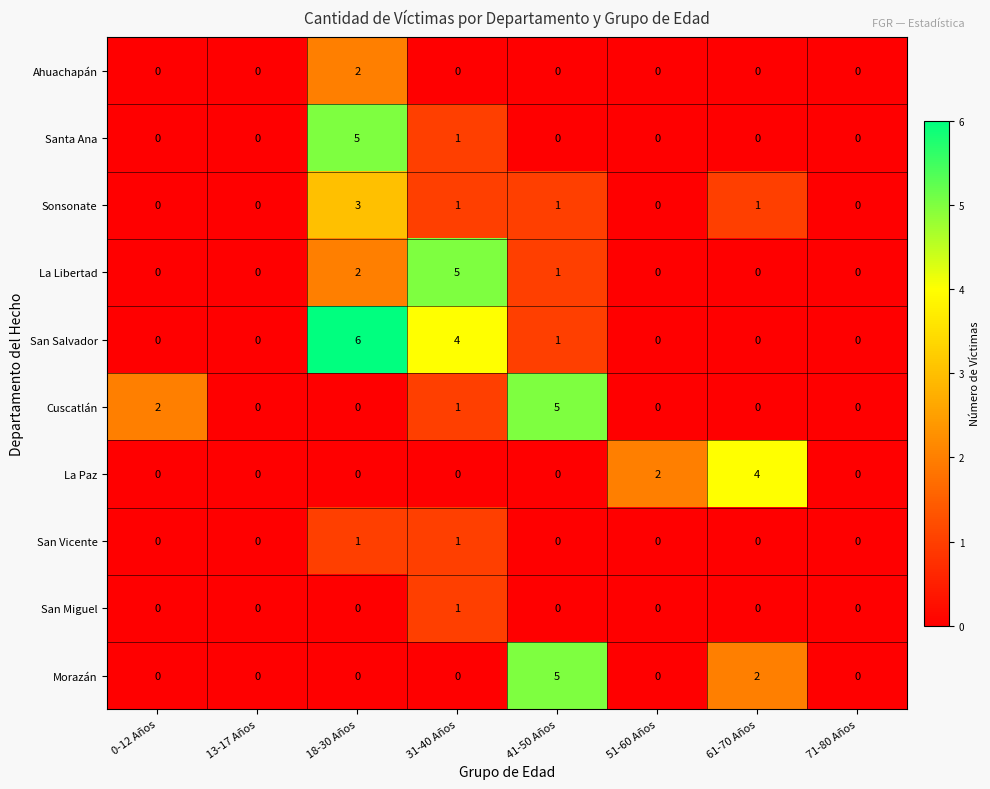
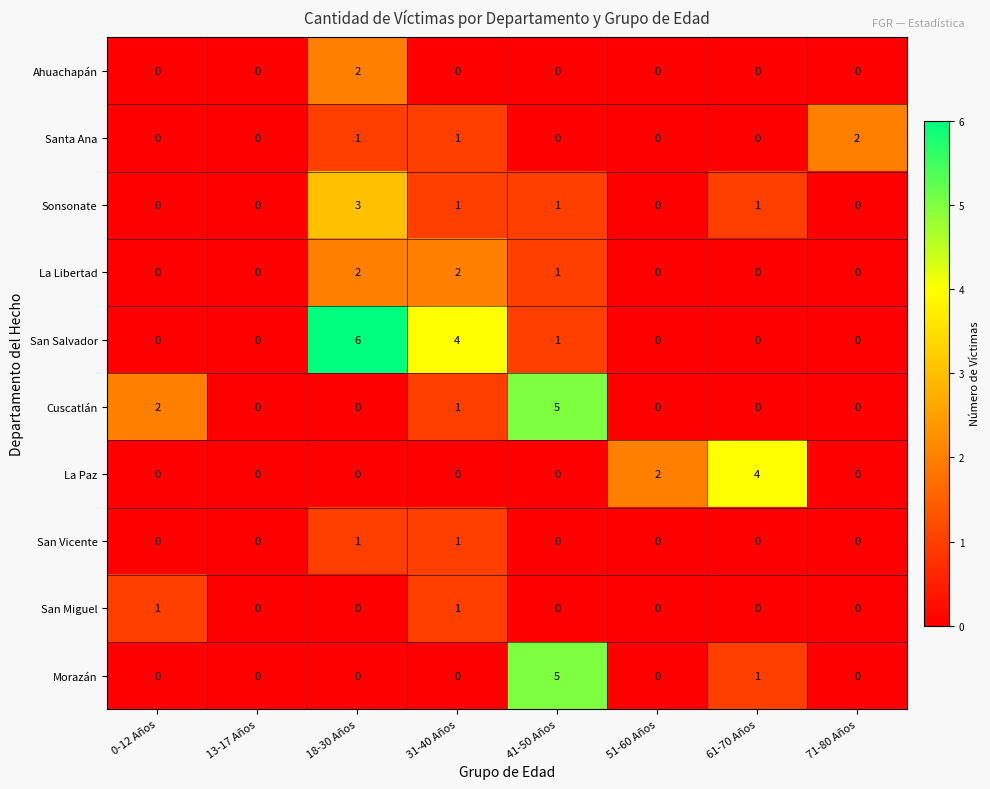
  {
    "Ahuachapán": {
      "0-12 Años": 0,
      "13-17 Años": 0,
      "18-30 Años": 2,
      "31-40 Años": 0,
      "41-50 Años": 0,
      "51-60 Años": 0,
      "61-70 Años": 0,
      "71-80 Años": 0
    },
    "Santa Ana": {
      "0-12 Años": 0,
      "13-17 Años": 0,
-     "18-30 Años": 5,
+     "18-30 Años": 1,
      "31-40 Años": 1,
      "41-50 Años": 0,
      "51-60 Años": 0,
      "61-70 Años": 0,
-     "71-80 Años": 0
+     "71-80 Años": 2
    },
    "Sonsonate": {
      "0-12 Años": 0,
      "13-17 Años": 0,
      "18-30 Años": 3,
      "31-40 Años": 1,
      "41-50 Años": 1,
      "51-60 Años": 0,
      "61-70 Años": 1,
      "71-80 Años": 0
    },
    "La Libertad": {
      "0-12 Años": 0,
      "13-17 Años": 0,
      "18-30 Años": 2,
-     "31-40 Años": 5,
+     "31-40 Años": 2,
      "41-50 Años": 1,
      "51-60 Años": 0,
      "61-70 Años": 0,
      "71-80 Años": 0
    },
    "San Salvador": {
      "0-12 Años": 0,
      "13-17 Años": 0,
      "18-30 Años": 6,
      "31-40 Años": 4,
      "41-50 Años": 1,
      "51-60 Años": 0,
      "61-70 Años": 0,
      "71-80 Años": 0
    },
    "Cuscatlán": {
      "0-12 Años": 2,
      "13-17 Años": 0,
      "18-30 Años": 0,
      "31-40 Años": 1,
      "41-50 Años": 5,
      "51-60 Años": 0,
      "61-70 Años": 0,
      "71-80 Años": 0
    },
    "La Paz": {
      "0-12 Años": 0,
      "13-17 Años": 0,
      "18-30 Años": 0,
      "31-40 Años": 0,
      "41-50 Años": 0,
      "51-60 Años": 2,
      "61-70 Años": 4,
      "71-80 Años": 0
    },
    "San Vicente": {
      "0-12 Años": 0,
      "13-17 Años": 0,
      "18-30 Años": 1,
      "31-40 Años": 1,
      "41-50 Años": 0,
      "51-60 Años": 0,
      "61-70 Años": 0,
      "71-80 Años": 0
    },
    "San Miguel": {
-     "0-12 Años": 0,
+     "0-12 Años": 1,
      "13-17 Años": 0,
      "18-30 Años": 0,
      "31-40 Años": 1,
      "41-50 Años": 0,
      "51-60 Años": 0,
      "61-70 Años": 0,
      "71-80 Años": 0
    },
    "Morazán": {
      "0-12 Años": 0,
      "13-17 Años": 0,
      "18-30 Años": 0,
      "31-40 Años": 0,
      "41-50 Años": 5,
      "51-60 Años": 0,
-     "61-70 Años": 2,
+     "61-70 Años": 1,
      "71-80 Años": 0
    }
  }
